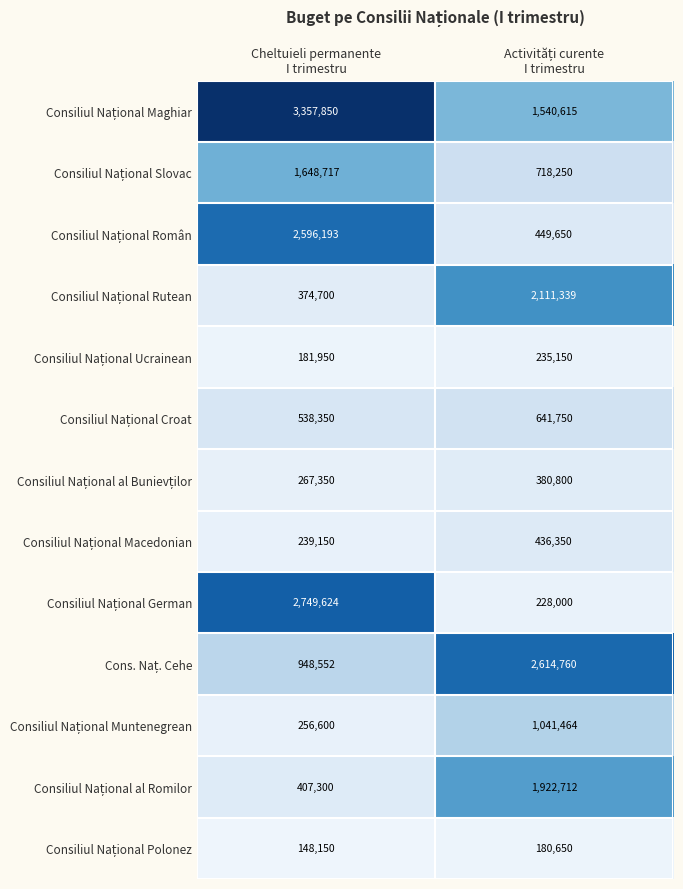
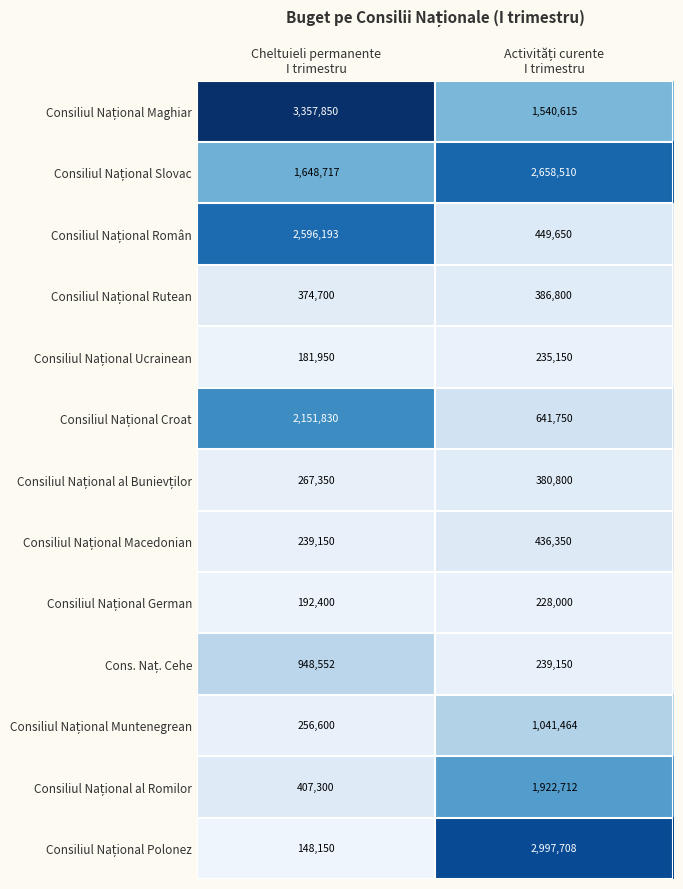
  {
    "Consiliul Național Maghiar": {
      "Cheltuieli permanente I trimestru": "3,357,850",
      "Activități curente I trimestru": "1,540,615"
    },
    "Consiliul Național Slovac": {
      "Cheltuieli permanente I trimestru": "1,648,717",
-     "Activități curente I trimestru": "718,250"
+     "Activități curente I trimestru": "2,658,510"
    },
    "Consiliul Național Român": {
      "Cheltuieli permanente I trimestru": "2,596,193",
      "Activități curente I trimestru": "449,650"
    },
    "Consiliul Național Rutean": {
      "Cheltuieli permanente I trimestru": "374,700",
-     "Activități curente I trimestru": "2,111,339"
+     "Activități curente I trimestru": "386,800"
    },
    "Consiliul Național Ucrainean": {
      "Cheltuieli permanente I trimestru": "181,950",
      "Activități curente I trimestru": "235,150"
    },
    "Consiliul Național Croat": {
-     "Cheltuieli permanente I trimestru": "538,350",
+     "Cheltuieli permanente I trimestru": "2,151,830",
      "Activități curente I trimestru": "641,750"
    },
    "Consiliul Național al Bunievților": {
      "Cheltuieli permanente I trimestru": "267,350",
      "Activități curente I trimestru": "380,800"
    },
    "Consiliul Național Macedonian": {
      "Cheltuieli permanente I trimestru": "239,150",
      "Activități curente I trimestru": "436,350"
    },
    "Consiliul Național German": {
-     "Cheltuieli permanente I trimestru": "2,749,624",
+     "Cheltuieli permanente I trimestru": "192,400",
      "Activități curente I trimestru": "228,000"
    },
    "Cons. Naț. Cehe": {
      "Cheltuieli permanente I trimestru": "948,552",
-     "Activități curente I trimestru": "2,614,760"
+     "Activități curente I trimestru": "239,150"
    },
    "Consiliul Național Muntenegrean": {
      "Cheltuieli permanente I trimestru": "256,600",
      "Activități curente I trimestru": "1,041,464"
    },
    "Consiliul Național al Romilor": {
      "Cheltuieli permanente I trimestru": "407,300",
      "Activități curente I trimestru": "1,922,712"
    },
    "Consiliul Național Polonez": {
      "Cheltuieli permanente I trimestru": "148,150",
-     "Activități curente I trimestru": "180,650"
+     "Activități curente I trimestru": "2,997,708"
    }
  }
